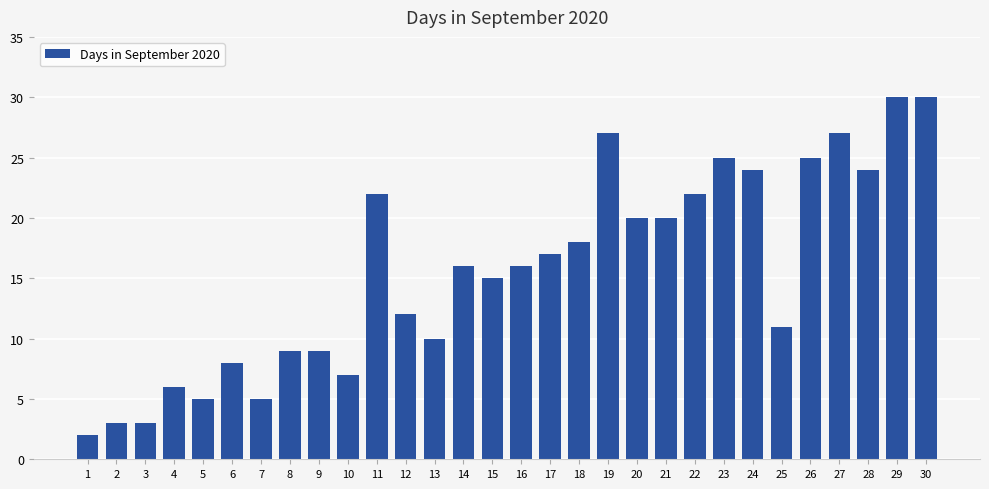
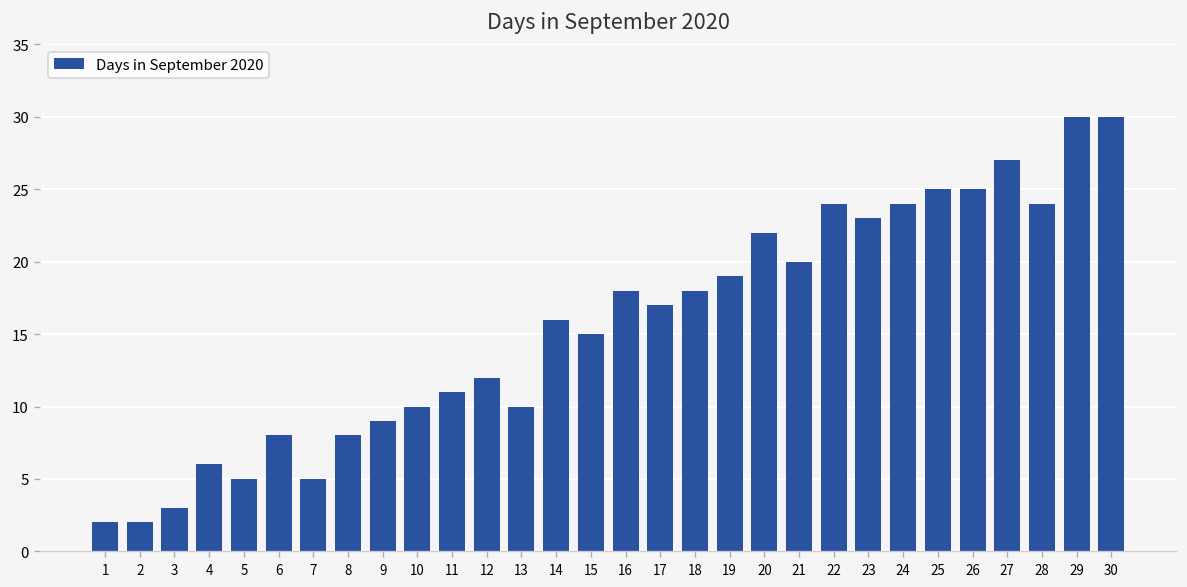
  {
    "1": 2,
-   "2": 3,
+   "2": 2,
    "3": 3,
    "4": 6,
    "5": 5,
    "6": 8,
    "7": 5,
-   "8": 9,
+   "8": 8,
    "9": 9,
-   "10": 7,
-   "11": 22,
+   "10": 10,
+   "11": 11,
    "12": 12,
    "13": 10,
    "14": 16,
    "15": 15,
-   "16": 16,
+   "16": 18,
    "17": 17,
    "18": 18,
-   "19": 27,
-   "20": 20,
+   "19": 19,
+   "20": 22,
    "21": 20,
-   "22": 22,
-   "23": 25,
+   "22": 24,
+   "23": 23,
    "24": 24,
-   "25": 11,
+   "25": 25,
    "26": 25,
    "27": 27,
    "28": 24,
    "29": 30,
    "30": 30
  }
